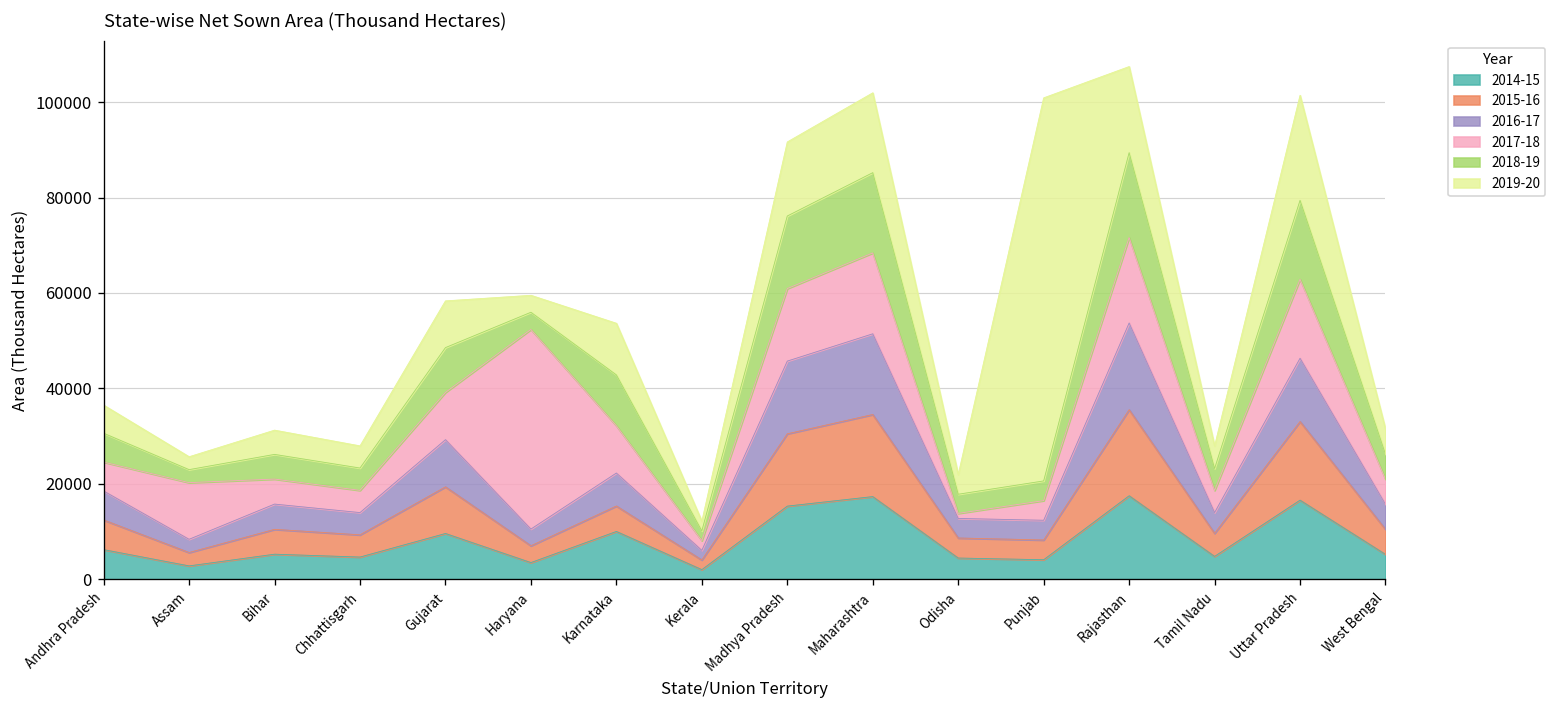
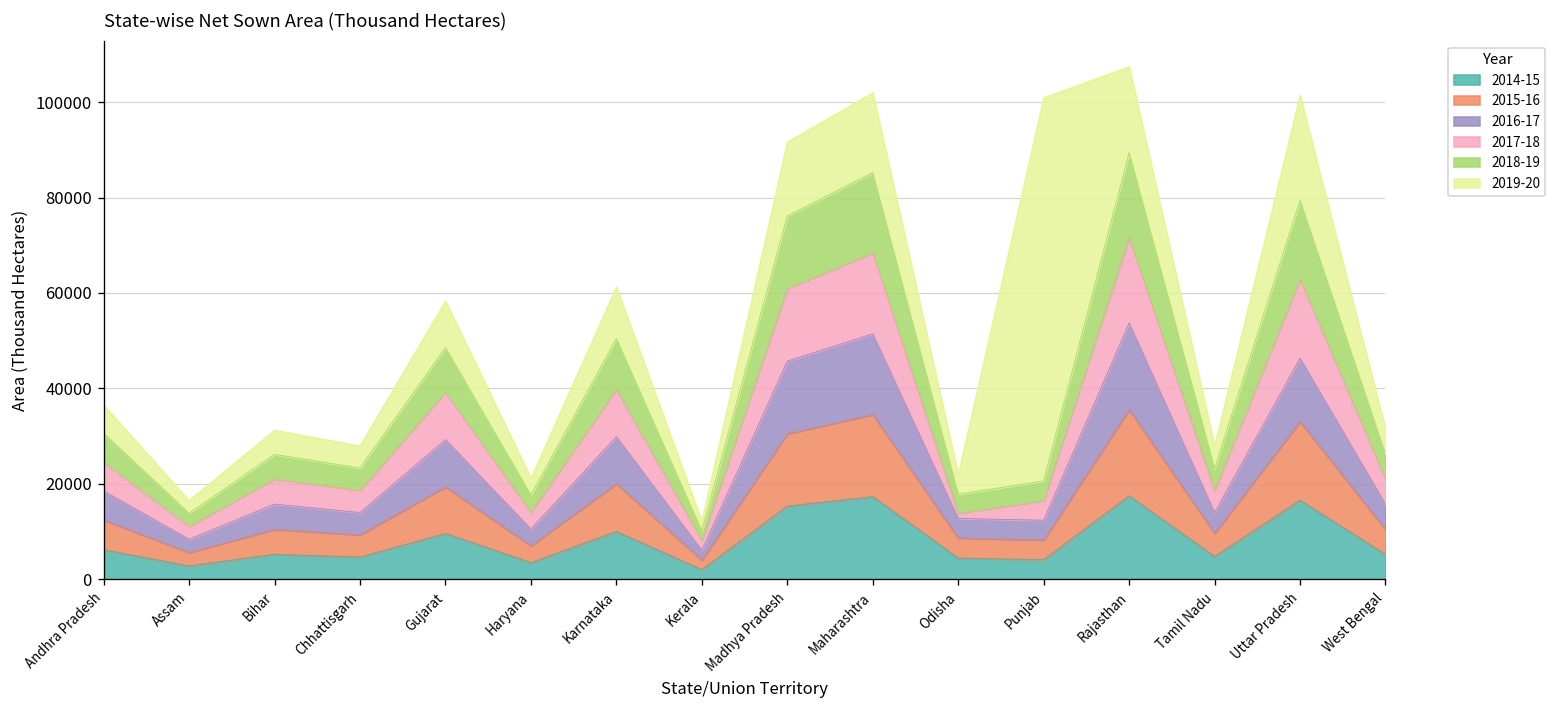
  {
    "2014-15": {
      "Andhra Pradesh": 6000,
      "Assam": 3000,
      "Bihar": 5000,
      "Chhattisgarh": 5000,
      "Gujarat": 10000,
      "Haryana": 4000,
      "Karnataka": 10000,
      "Kerala": 2000,
      "Madhya Pradesh": 15000,
      "Maharashtra": 17000,
      "Odisha": 4000,
      "Punjab": 4000,
      "Rajasthan": 18000,
      "Tamil Nadu": 5000,
      "Uttar Pradesh": 17000,
      "West Bengal": 5000
    },
    "2015-16": {
      "Andhra Pradesh": 6000,
      "Assam": 3000,
      "Bihar": 5000,
      "Chhattisgarh": 5000,
      "Gujarat": 10000,
      "Haryana": 4000,
-     "Karnataka": 5000,
+     "Karnataka": 10000,
      "Kerala": 2000,
      "Madhya Pradesh": 15000,
      "Maharashtra": 17000,
      "Odisha": 4000,
      "Punjab": 4000,
      "Rajasthan": 18000,
      "Tamil Nadu": 5000,
      "Uttar Pradesh": 16000,
      "West Bengal": 5000
    },
    "2016-17": {
      "Andhra Pradesh": 6000,
      "Assam": 3000,
      "Bihar": 5000,
      "Chhattisgarh": 5000,
      "Gujarat": 10000,
      "Haryana": 3000,
-     "Karnataka": 7000,
+     "Karnataka": 10000,
      "Kerala": 2000,
      "Madhya Pradesh": 15000,
      "Maharashtra": 17000,
      "Odisha": 4000,
      "Punjab": 4000,
      "Rajasthan": 18000,
      "Tamil Nadu": 4000,
      "Uttar Pradesh": 13000,
      "West Bengal": 5000
    },
    "2017-18": {
      "Andhra Pradesh": 6000,
-     "Assam": 12000,
+     "Assam": 3000,
      "Bihar": 5000,
      "Chhattisgarh": 5000,
      "Gujarat": 10000,
-     "Haryana": 42000,
+     "Haryana": 4000,
      "Karnataka": 10000,
      "Kerala": 2000,
      "Madhya Pradesh": 15000,
      "Maharashtra": 17000,
      "Odisha": 1000,
      "Punjab": 4000,
      "Rajasthan": 18000,
      "Tamil Nadu": 5000,
      "Uttar Pradesh": 17000,
      "West Bengal": 5000
    },
    "2018-19": {
      "Andhra Pradesh": 6000,
      "Assam": 3000,
      "Bihar": 5000,
      "Chhattisgarh": 5000,
      "Gujarat": 9000,
      "Haryana": 4000,
      "Karnataka": 11000,
      "Kerala": 2000,
      "Madhya Pradesh": 15000,
      "Maharashtra": 17000,
      "Odisha": 4000,
      "Punjab": 4000,
      "Rajasthan": 18000,
      "Tamil Nadu": 5000,
      "Uttar Pradesh": 17000,
      "West Bengal": 5000
    },
    "2019-20": {
      "Andhra Pradesh": 6000,
      "Assam": 3000,
      "Bihar": 5000,
      "Chhattisgarh": 5000,
      "Gujarat": 10000,
      "Haryana": 4000,
      "Karnataka": 11000,
      "Kerala": 2000,
      "Madhya Pradesh": 16000,
      "Maharashtra": 17000,
      "Odisha": 4000,
      "Punjab": 80000,
      "Rajasthan": 18000,
      "Tamil Nadu": 5000,
      "Uttar Pradesh": 22000,
      "West Bengal": 5000
    }
  }
